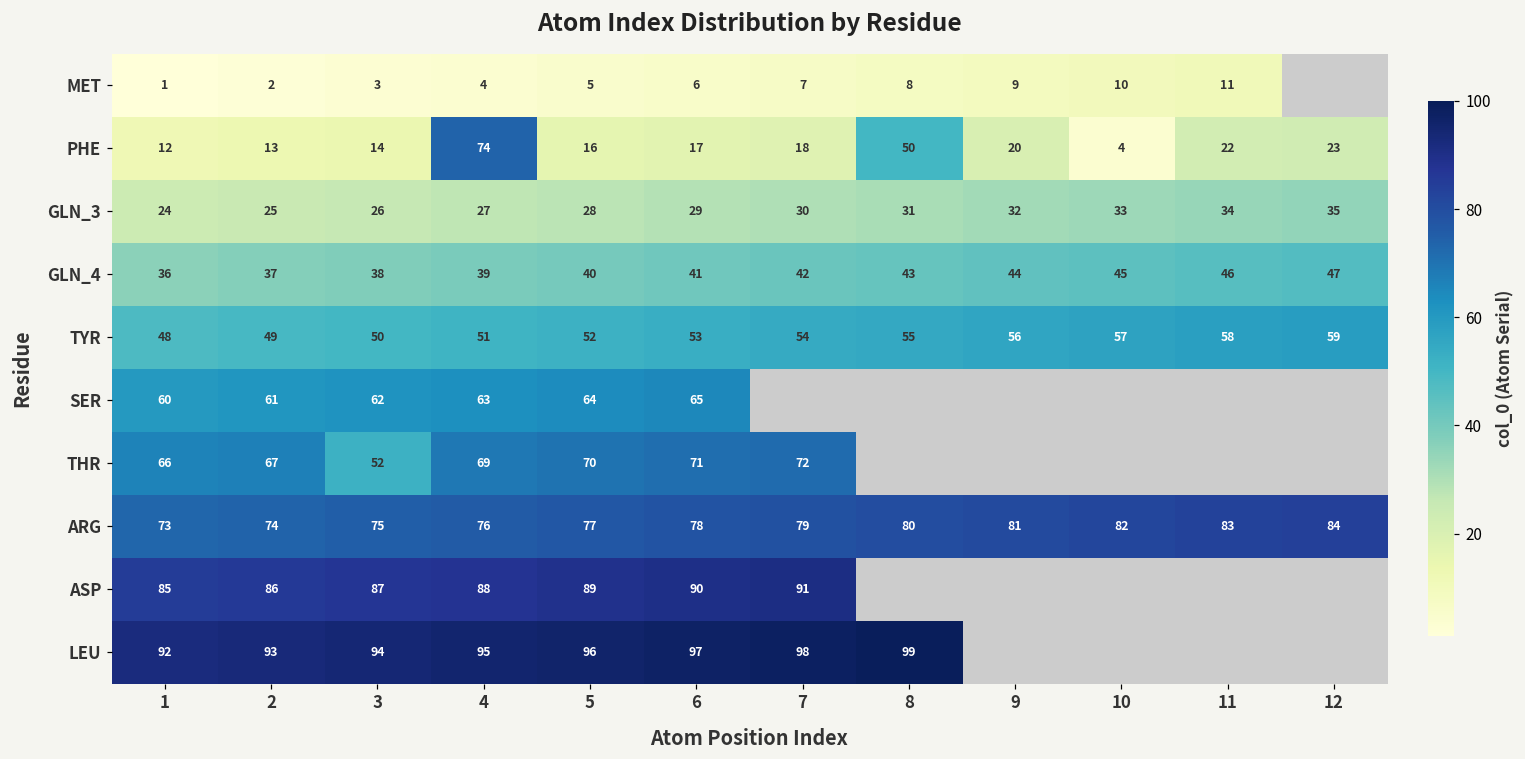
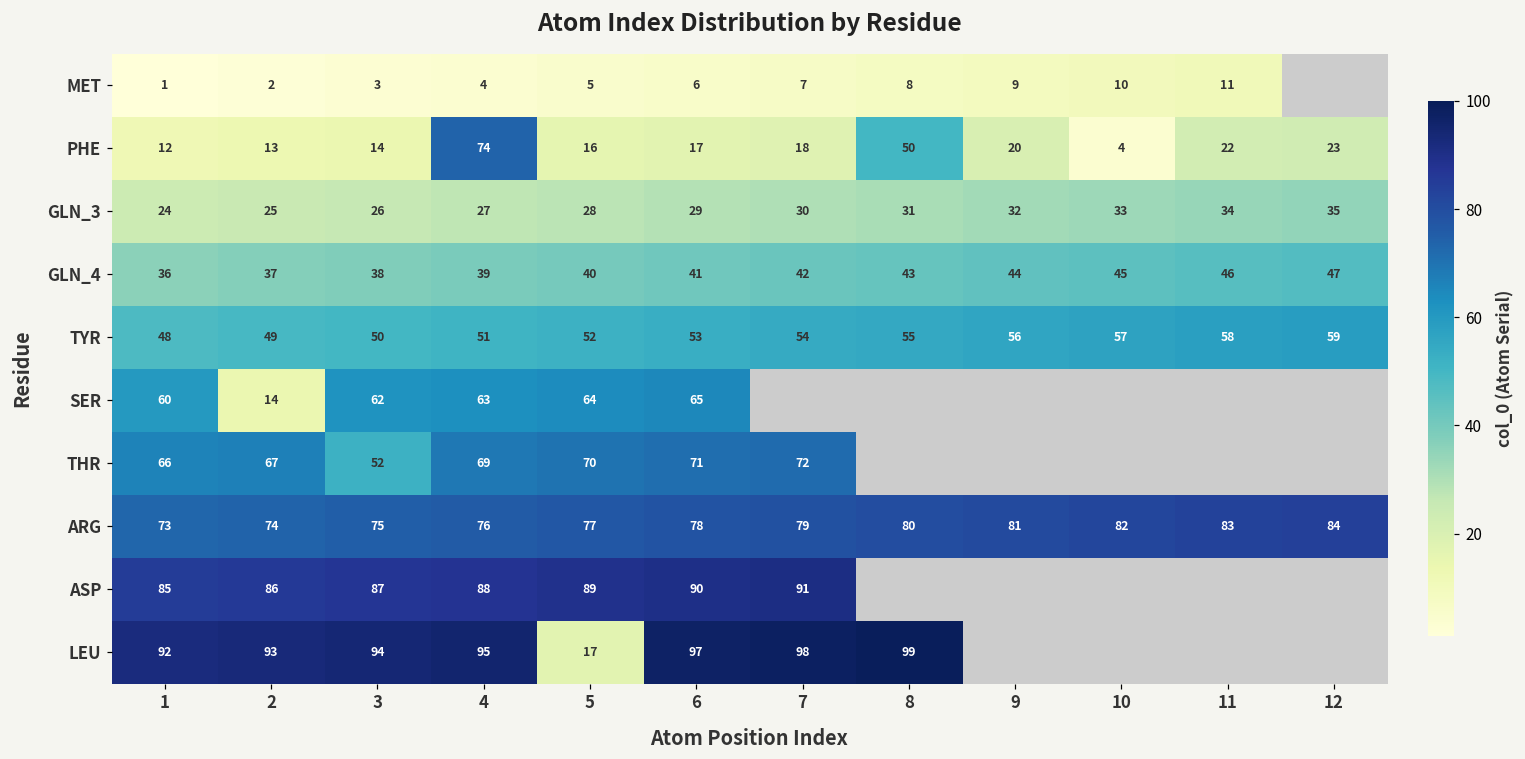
  {
    "MET": {
      "1": 1,
      "2": 2,
      "3": 3,
      "4": 4,
      "5": 5,
      "6": 6,
      "7": 7,
      "8": 8,
      "9": 9,
      "10": 10,
      "11": 11
    },
    "PHE": {
      "1": 12,
      "2": 13,
      "3": 14,
      "4": 74,
      "5": 16,
      "6": 17,
      "7": 18,
      "8": 50,
      "9": 20,
      "10": 4,
      "11": 22,
      "12": 23
    },
    "GLN_3": {
      "1": 24,
      "2": 25,
      "3": 26,
      "4": 27,
      "5": 28,
      "6": 29,
      "7": 30,
      "8": 31,
      "9": 32,
      "10": 33,
      "11": 34,
      "12": 35
    },
    "GLN_4": {
      "1": 36,
      "2": 37,
      "3": 38,
      "4": 39,
      "5": 40,
      "6": 41,
      "7": 42,
      "8": 43,
      "9": 44,
      "10": 45,
      "11": 46,
      "12": 47
    },
    "TYR": {
      "1": 48,
      "2": 49,
      "3": 50,
      "4": 51,
      "5": 52,
      "6": 53,
      "7": 54,
      "8": 55,
      "9": 56,
      "10": 57,
      "11": 58,
      "12": 59
    },
    "SER": {
      "1": 60,
-     "2": 61,
+     "2": 14,
      "3": 62,
      "4": 63,
      "5": 64,
      "6": 65
    },
    "THR": {
      "1": 66,
      "2": 67,
      "3": 52,
      "4": 69,
      "5": 70,
      "6": 71,
      "7": 72
    },
    "ARG": {
      "1": 73,
      "2": 74,
      "3": 75,
      "4": 76,
      "5": 77,
      "6": 78,
      "7": 79,
      "8": 80,
      "9": 81,
      "10": 82,
      "11": 83,
      "12": 84
    },
    "ASP": {
      "1": 85,
      "2": 86,
      "3": 87,
      "4": 88,
      "5": 89,
      "6": 90,
      "7": 91
    },
    "LEU": {
      "1": 92,
      "2": 93,
      "3": 94,
      "4": 95,
-     "5": 96,
+     "5": 17,
      "6": 97,
      "7": 98,
      "8": 99
    }
  }
